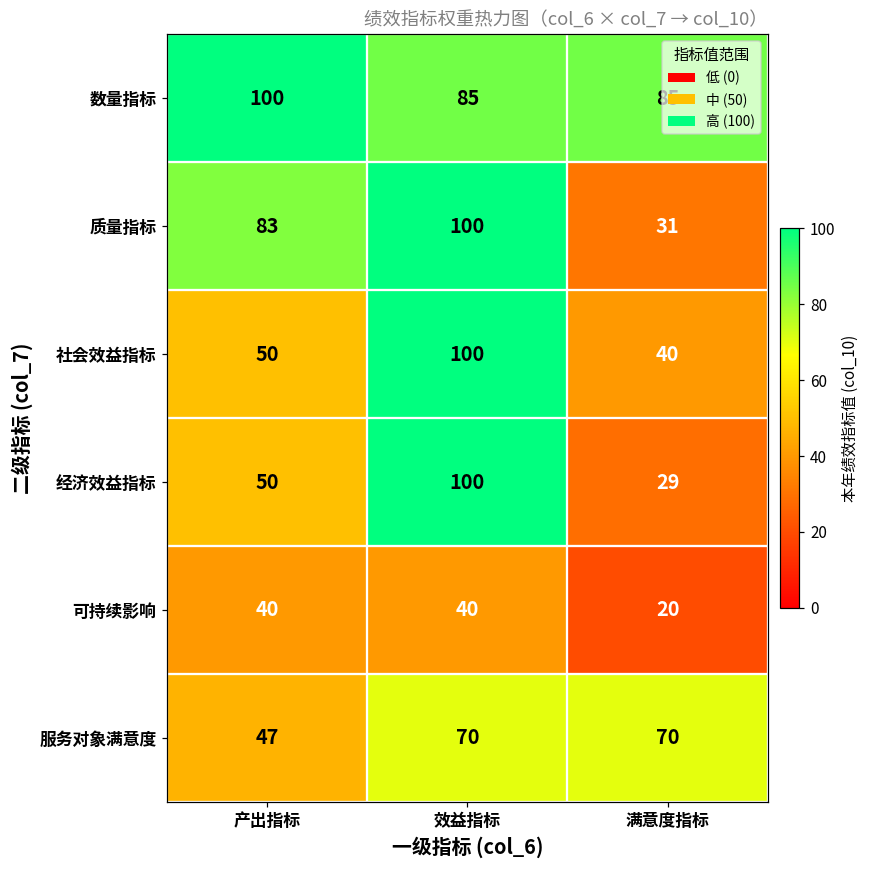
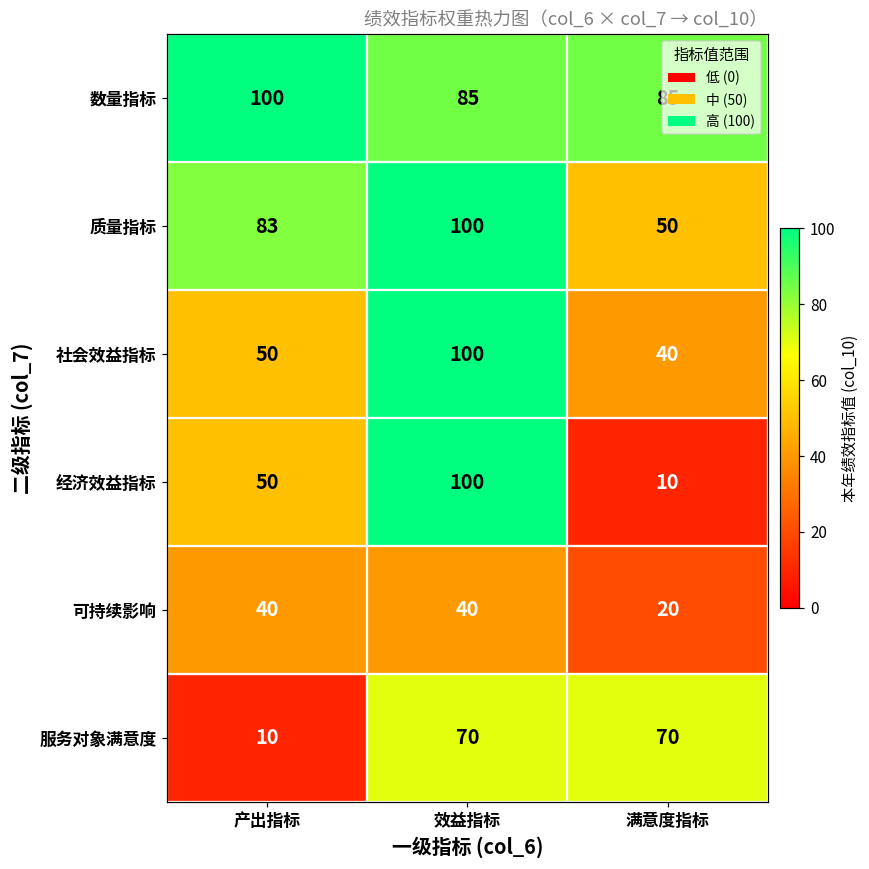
  {
    "数量指标": {
      "产出指标": 100,
      "效益指标": 85
    },
    "质量指标": {
      "产出指标": 83,
      "效益指标": 100,
-     "满意度指标": 31
+     "满意度指标": 50
    },
    "社会效益指标": {
      "产出指标": 50,
      "效益指标": 100,
      "满意度指标": 40
    },
    "经济效益指标": {
      "产出指标": 50,
      "效益指标": 100,
-     "满意度指标": 29
+     "满意度指标": 10
    },
    "可持续影响": {
      "产出指标": 40,
      "效益指标": 40,
      "满意度指标": 20
    },
    "服务对象满意度": {
-     "产出指标": 47,
+     "产出指标": 10,
      "效益指标": 70,
      "满意度指标": 70
    }
  }
